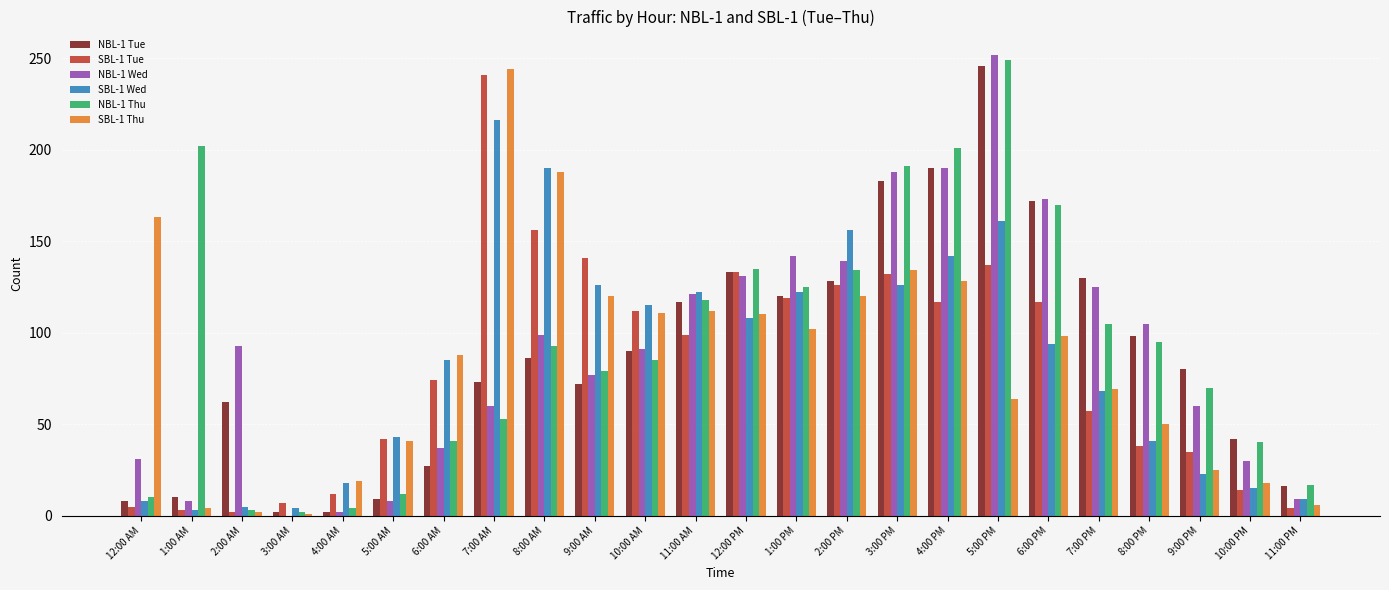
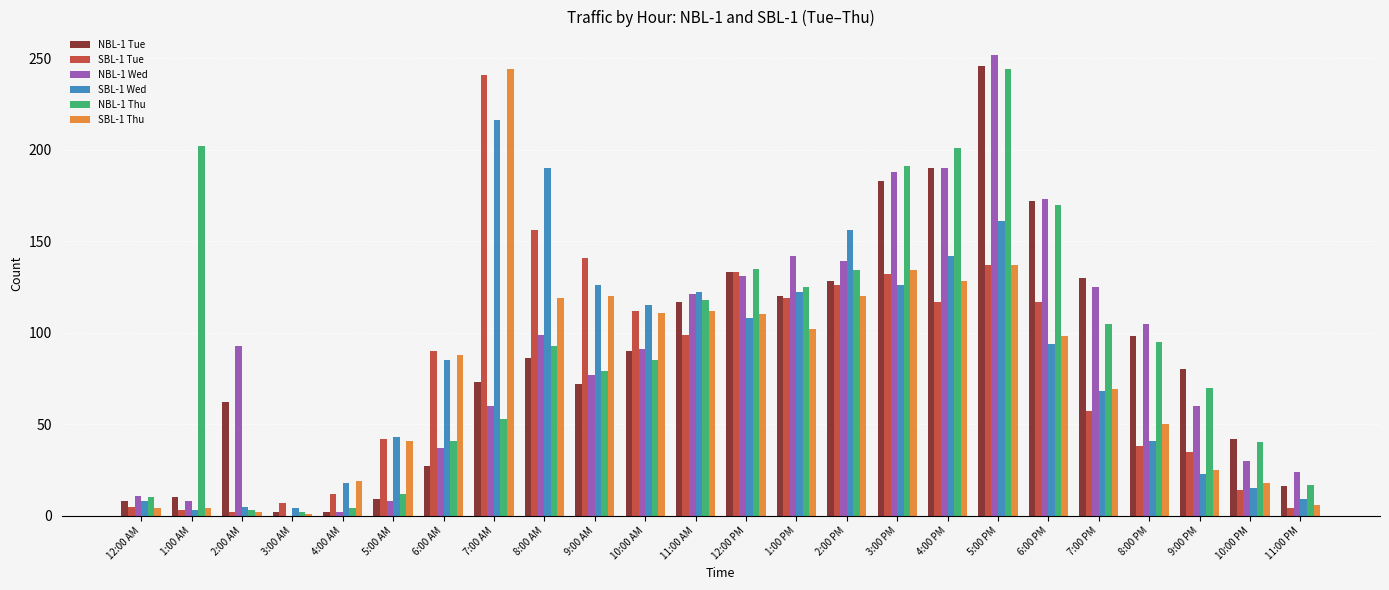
  {
    "NBL-1 Tue": {
      "12:00 AM": 8,
      "1:00 AM": 10,
      "2:00 AM": 62,
      "3:00 AM": 2,
      "4:00 AM": 2,
      "5:00 AM": 9,
      "6:00 AM": 27,
      "7:00 AM": 73,
      "8:00 AM": 86,
      "9:00 AM": 72,
      "10:00 AM": 90,
      "11:00 AM": 117,
      "12:00 PM": 133,
      "1:00 PM": 120,
      "2:00 PM": 128,
      "3:00 PM": 183,
      "4:00 PM": 190,
      "5:00 PM": 246,
      "6:00 PM": 172,
      "7:00 PM": 130,
      "8:00 PM": 98,
      "9:00 PM": 80,
      "10:00 PM": 42,
      "11:00 PM": 16
    },
    "SBL-1 Tue": {
      "12:00 AM": 5,
      "1:00 AM": 3,
      "2:00 AM": 2,
      "3:00 AM": 7,
      "4:00 AM": 12,
      "5:00 AM": 42,
-     "6:00 AM": 74,
+     "6:00 AM": 90,
      "7:00 AM": 241,
      "8:00 AM": 156,
      "9:00 AM": 141,
      "10:00 AM": 112,
      "11:00 AM": 99,
      "12:00 PM": 133,
      "1:00 PM": 119,
      "2:00 PM": 126,
      "3:00 PM": 132,
      "4:00 PM": 117,
      "5:00 PM": 137,
      "6:00 PM": 117,
      "7:00 PM": 57,
      "8:00 PM": 38,
      "9:00 PM": 35,
      "10:00 PM": 14,
      "11:00 PM": 4
    },
    "NBL-1 Wed": {
-     "12:00 AM": 31,
+     "12:00 AM": 11,
      "1:00 AM": 8,
      "2:00 AM": 93,
      "3:00 AM": 0,
      "4:00 AM": 2,
      "5:00 AM": 8,
      "6:00 AM": 37,
      "7:00 AM": 60,
      "8:00 AM": 99,
      "9:00 AM": 77,
      "10:00 AM": 91,
      "11:00 AM": 121,
      "12:00 PM": 131,
      "1:00 PM": 142,
      "2:00 PM": 139,
      "3:00 PM": 188,
      "4:00 PM": 190,
      "5:00 PM": 252,
      "6:00 PM": 173,
      "7:00 PM": 125,
      "8:00 PM": 105,
      "9:00 PM": 60,
      "10:00 PM": 30,
-     "11:00 PM": 9
+     "11:00 PM": 24
    },
    "SBL-1 Wed": {
      "12:00 AM": 8,
      "1:00 AM": 3,
      "2:00 AM": 5,
      "3:00 AM": 4,
      "4:00 AM": 18,
      "5:00 AM": 43,
      "6:00 AM": 85,
      "7:00 AM": 216,
      "8:00 AM": 190,
      "9:00 AM": 126,
      "10:00 AM": 115,
      "11:00 AM": 122,
      "12:00 PM": 108,
      "1:00 PM": 122,
      "2:00 PM": 156,
      "3:00 PM": 126,
      "4:00 PM": 142,
      "5:00 PM": 161,
      "6:00 PM": 94,
      "7:00 PM": 68,
      "8:00 PM": 41,
      "9:00 PM": 23,
      "10:00 PM": 15,
      "11:00 PM": 9
    },
    "NBL-1 Thu": {
      "12:00 AM": 10,
      "1:00 AM": 202,
      "2:00 AM": 3,
      "3:00 AM": 2,
      "4:00 AM": 4,
      "5:00 AM": 12,
      "6:00 AM": 41,
      "7:00 AM": 53,
      "8:00 AM": 93,
      "9:00 AM": 79,
      "10:00 AM": 85,
      "11:00 AM": 118,
      "12:00 PM": 135,
      "1:00 PM": 125,
      "2:00 PM": 134,
      "3:00 PM": 191,
      "4:00 PM": 201,
-     "5:00 PM": 249,
+     "5:00 PM": 244,
      "6:00 PM": 170,
      "7:00 PM": 105,
      "8:00 PM": 95,
      "9:00 PM": 70,
      "10:00 PM": 40,
      "11:00 PM": 17
    },
    "SBL-1 Thu": {
-     "12:00 AM": 163,
+     "12:00 AM": 4,
      "1:00 AM": 4,
      "2:00 AM": 2,
      "4:00 AM": 19,
      "5:00 AM": 41,
      "6:00 AM": 88,
      "7:00 AM": 244,
-     "8:00 AM": 188,
+     "8:00 AM": 119,
      "9:00 AM": 120,
      "10:00 AM": 111,
      "11:00 AM": 112,
      "12:00 PM": 110,
      "1:00 PM": 102,
      "2:00 PM": 120,
      "3:00 PM": 134,
      "4:00 PM": 128,
-     "5:00 PM": 64,
+     "5:00 PM": 137,
      "6:00 PM": 98,
      "7:00 PM": 69,
      "8:00 PM": 50,
      "9:00 PM": 25,
      "10:00 PM": 18,
      "11:00 PM": 6
    }
  }
